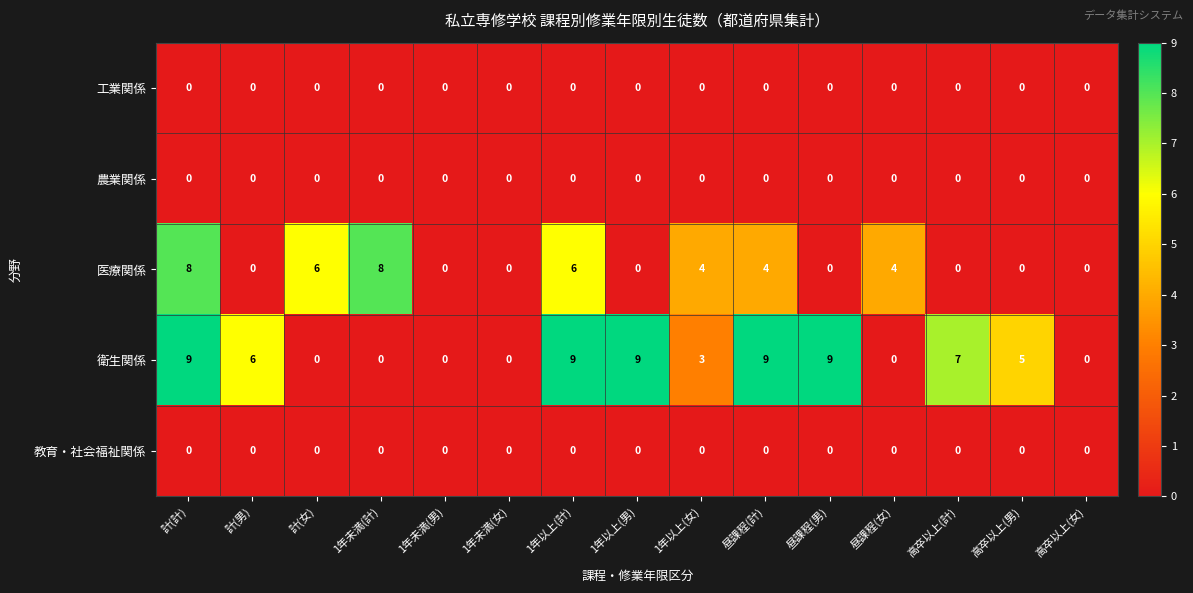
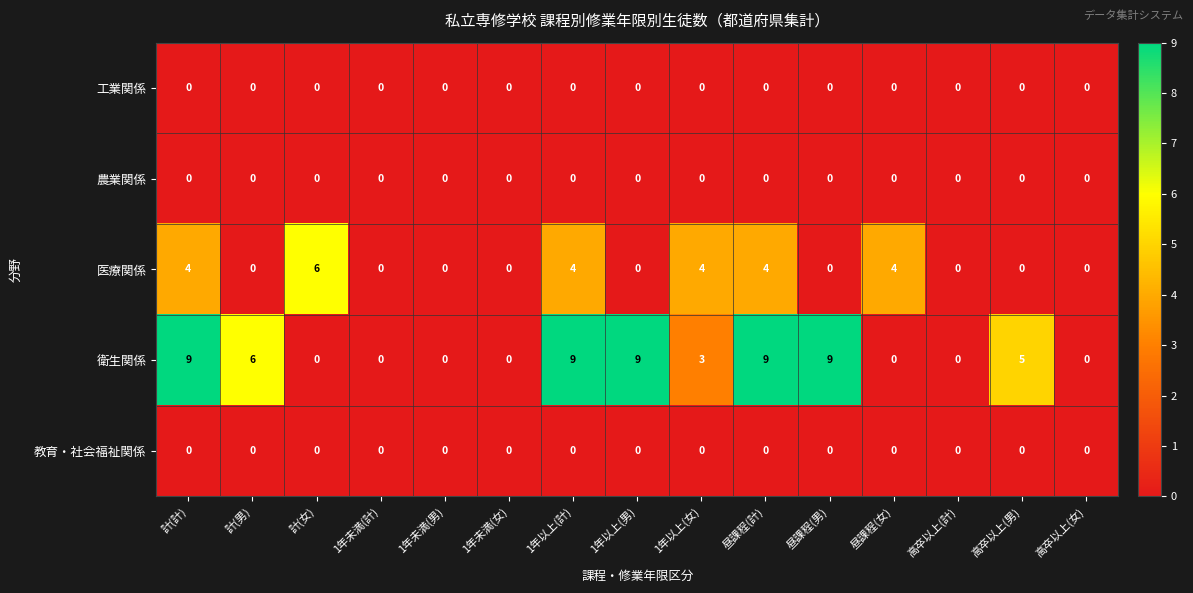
  {
    "工業関係": {
      "計(計)": 0,
      "計(男)": 0,
      "計(女)": 0,
      "1年未満(計)": 0,
      "1年未満(男)": 0,
      "1年未満(女)": 0,
      "1年以上(計)": 0,
      "1年以上(男)": 0,
      "1年以上(女)": 0,
      "昼課程(計)": 0,
      "昼課程(男)": 0,
      "昼課程(女)": 0,
      "高卒以上(計)": 0,
      "高卒以上(男)": 0,
      "高卒以上(女)": 0
    },
    "農業関係": {
      "計(計)": 0,
      "計(男)": 0,
      "計(女)": 0,
      "1年未満(計)": 0,
      "1年未満(男)": 0,
      "1年未満(女)": 0,
      "1年以上(計)": 0,
      "1年以上(男)": 0,
      "1年以上(女)": 0,
      "昼課程(計)": 0,
      "昼課程(男)": 0,
      "昼課程(女)": 0,
      "高卒以上(計)": 0,
      "高卒以上(男)": 0,
      "高卒以上(女)": 0
    },
    "医療関係": {
-     "計(計)": 8,
+     "計(計)": 4,
      "計(男)": 0,
      "計(女)": 6,
-     "1年未満(計)": 8,
+     "1年未満(計)": 0,
      "1年未満(男)": 0,
      "1年未満(女)": 0,
-     "1年以上(計)": 6,
+     "1年以上(計)": 4,
      "1年以上(男)": 0,
      "1年以上(女)": 4,
      "昼課程(計)": 4,
      "昼課程(男)": 0,
      "昼課程(女)": 4,
      "高卒以上(計)": 0,
      "高卒以上(男)": 0,
      "高卒以上(女)": 0
    },
    "衛生関係": {
      "計(計)": 9,
      "計(男)": 6,
      "計(女)": 0,
      "1年未満(計)": 0,
      "1年未満(男)": 0,
      "1年未満(女)": 0,
      "1年以上(計)": 9,
      "1年以上(男)": 9,
      "1年以上(女)": 3,
      "昼課程(計)": 9,
      "昼課程(男)": 9,
      "昼課程(女)": 0,
-     "高卒以上(計)": 7,
+     "高卒以上(計)": 0,
      "高卒以上(男)": 5,
      "高卒以上(女)": 0
    },
    "教育・社会福祉関係": {
      "計(計)": 0,
      "計(男)": 0,
      "計(女)": 0,
      "1年未満(計)": 0,
      "1年未満(男)": 0,
      "1年未満(女)": 0,
      "1年以上(計)": 0,
      "1年以上(男)": 0,
      "1年以上(女)": 0,
      "昼課程(計)": 0,
      "昼課程(男)": 0,
      "昼課程(女)": 0,
      "高卒以上(計)": 0,
      "高卒以上(男)": 0,
      "高卒以上(女)": 0
    }
  }
